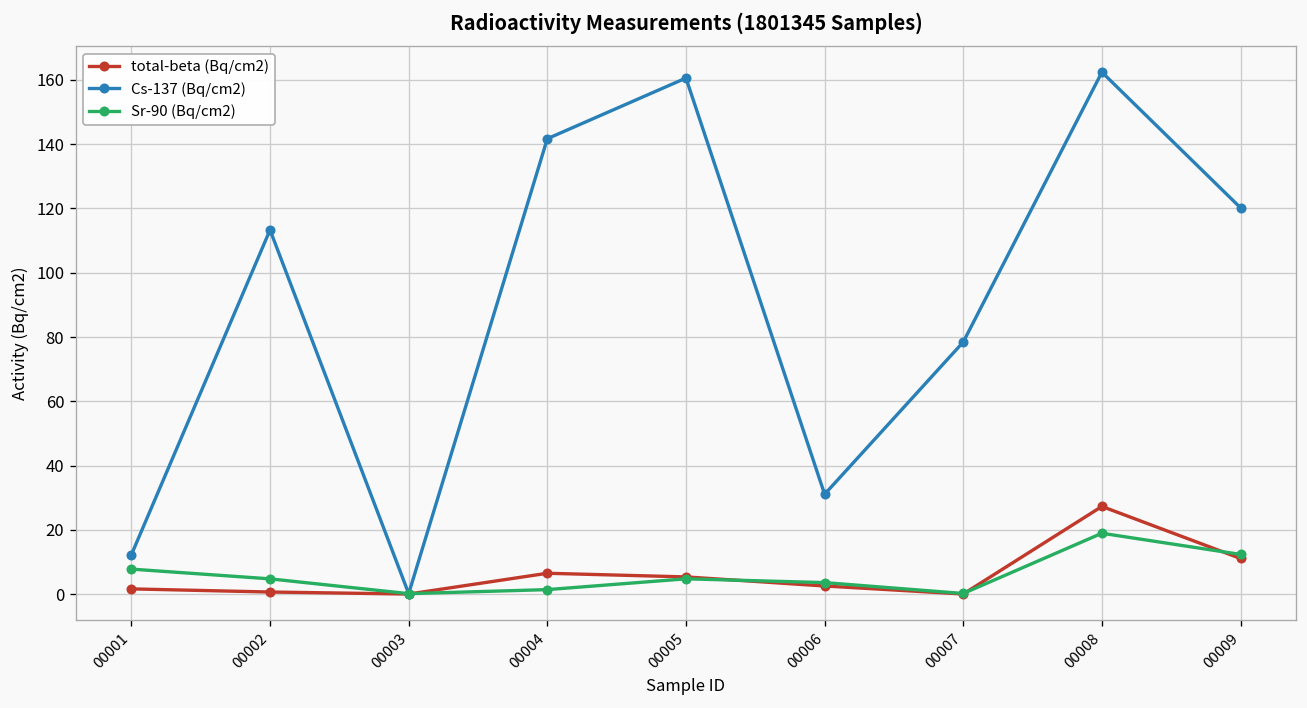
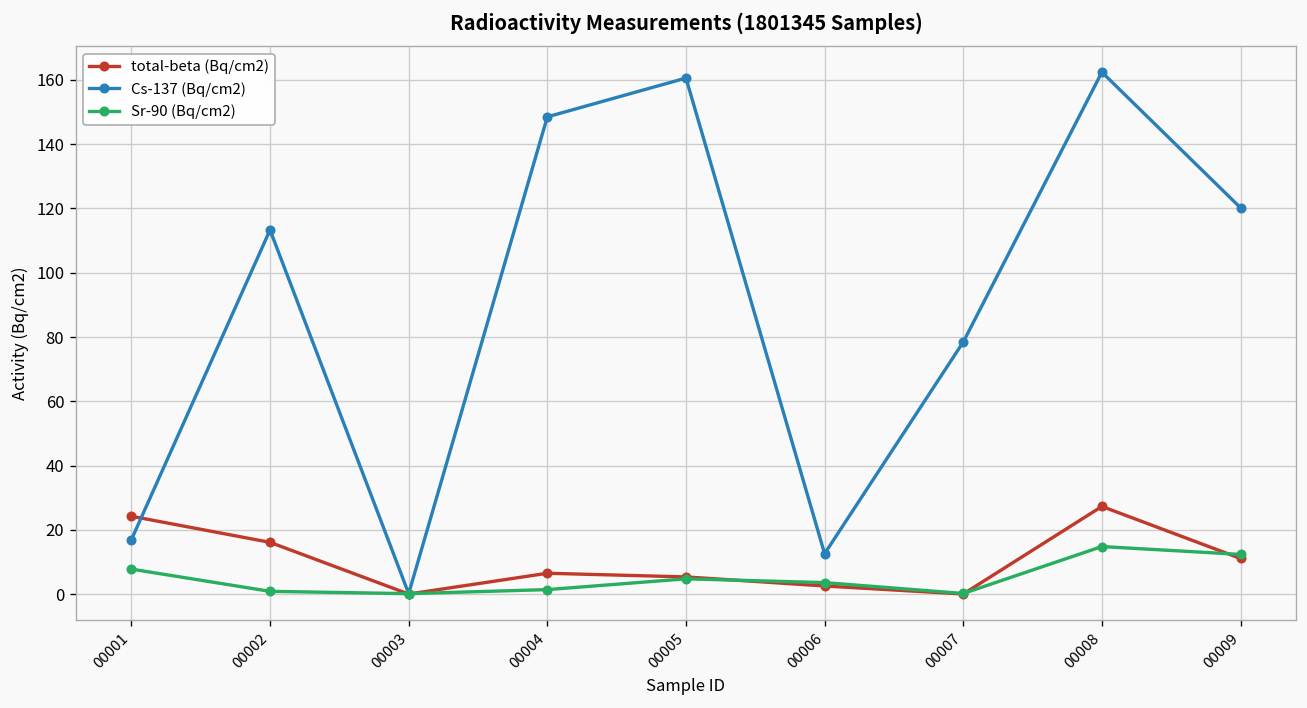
  {
    "total-beta (Bq/cm2)": {
-     "00001": 2,
-     "00002": 1,
+     "00001": 24,
+     "00002": 16,
      "00004": 6,
      "00006": 3,
      "00008": 27,
      "00009": 11
    },
    "Cs-137 (Bq/cm2)": {
-     "00001": 12,
+     "00001": 17,
      "00002": 113,
-     "00004": 142,
+     "00004": 149,
      "00005": 161,
-     "00006": 31,
+     "00006": 13,
      "00007": 78,
      "00008": 162,
      "00009": 120
    },
    "Sr-90 (Bq/cm2)": {
      "00001": 8,
-     "00002": 5,
+     "00002": 1,
      "00004": 1,
      "00006": 4,
-     "00008": 19,
+     "00008": 15,
      "00009": 12
    }
  }
